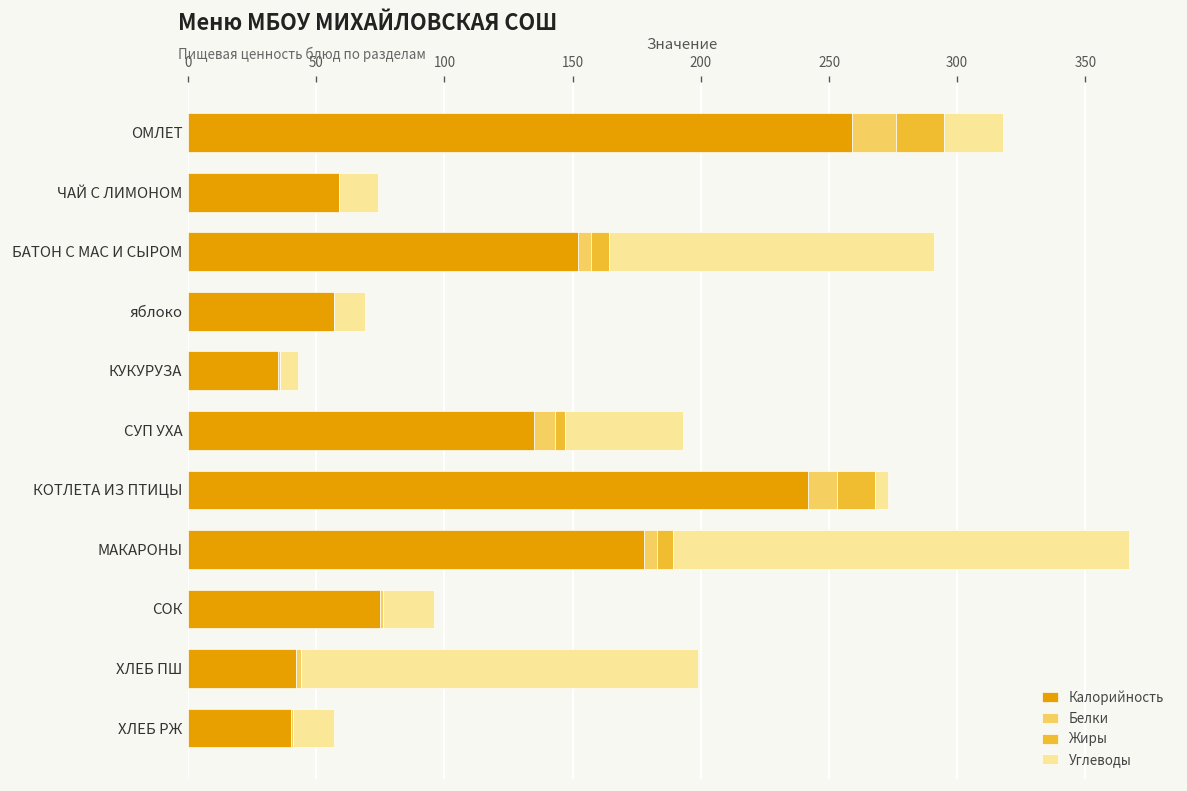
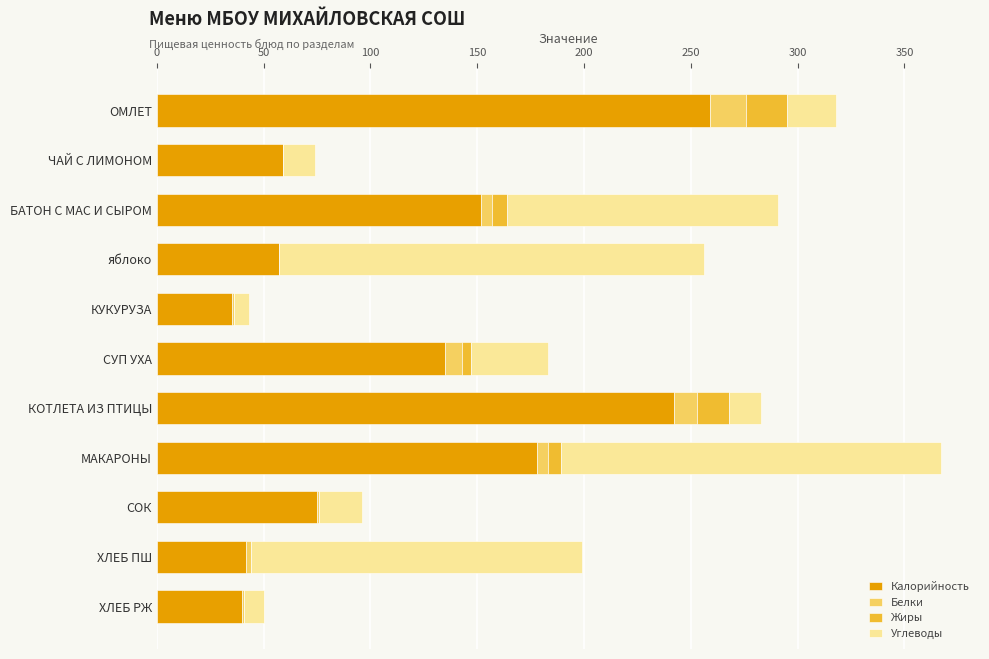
  {
    "Углеводы": {
      "ОМЛЕТ": 23,
      "ЧАЙ С ЛИМОНОМ": 15,
      "БАТОН С МАС И СЫРОМ": 127,
-     "яблоко": 12,
+     "яблоко": 199,
      "КУКУРУЗА": 7,
-     "СУП УХА": 46,
-     "КОТЛЕТА ИЗ ПТИЦЫ": 5,
+     "СУП УХА": 36,
+     "КОТЛЕТА ИЗ ПТИЦЫ": 15,
      "МАКАРОНЫ": 178,
      "СОК": 20,
      "ХЛЕБ ПШ": 155,
-     "ХЛЕБ РЖ": 16
+     "ХЛЕБ РЖ": 9
    }
  }
